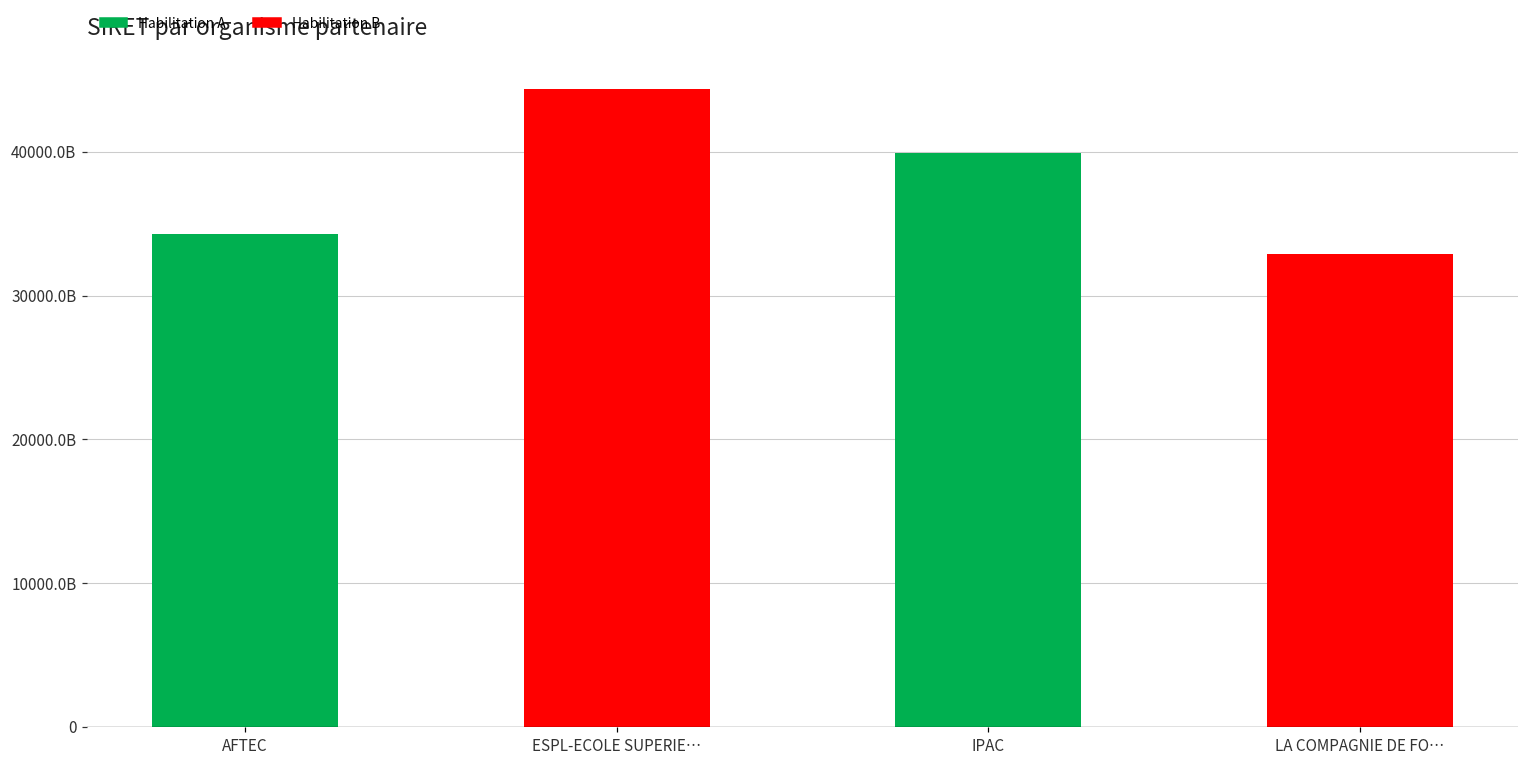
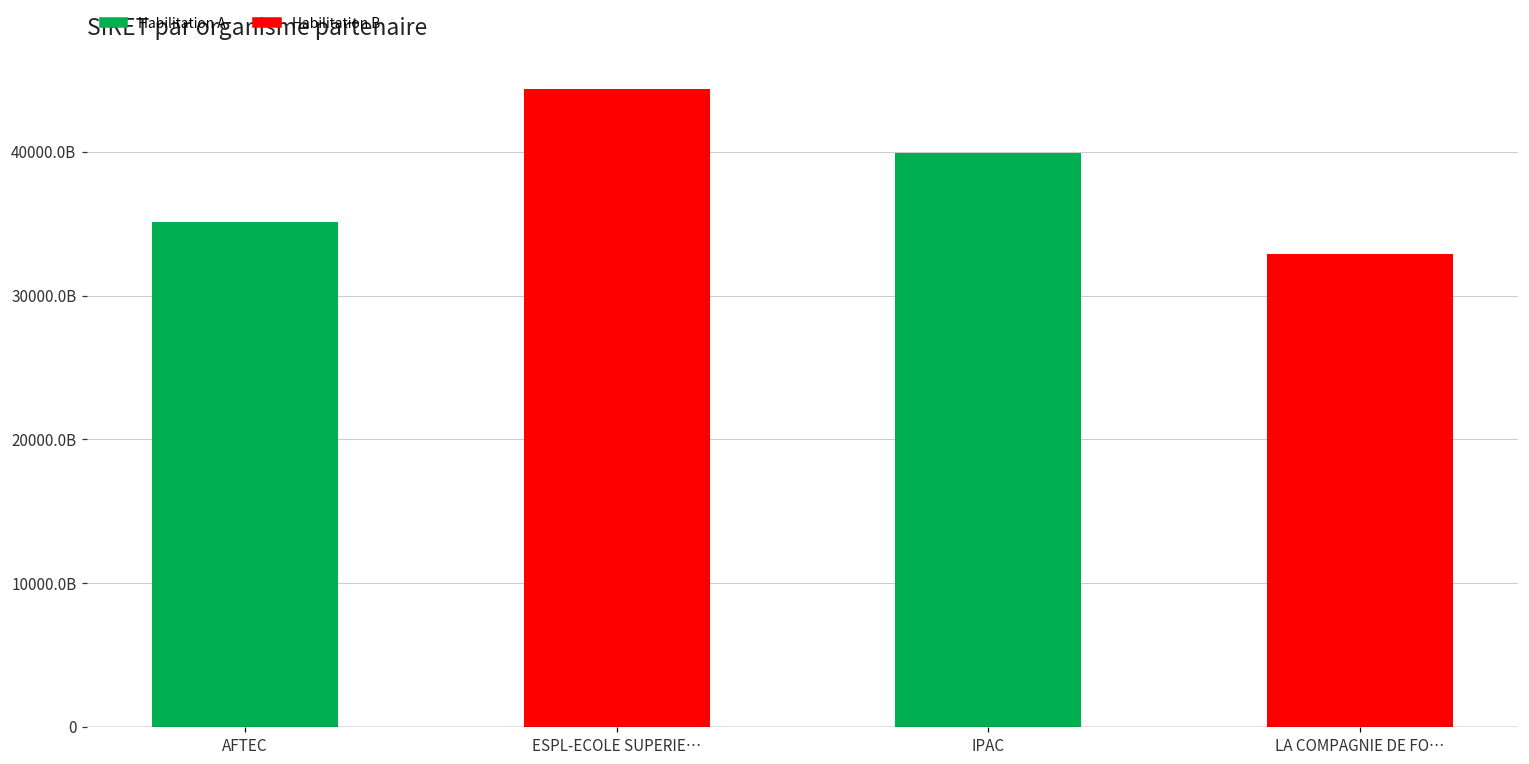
  {
-   "AFTEC": 34300000000000,
+   "AFTEC": 35100000000000,
    "ESPL-ECOLE SUPERIE…": 44300000000000,
    "IPAC": 39900000000000,
    "LA COMPAGNIE DE FO…": 32900000000000
  }
